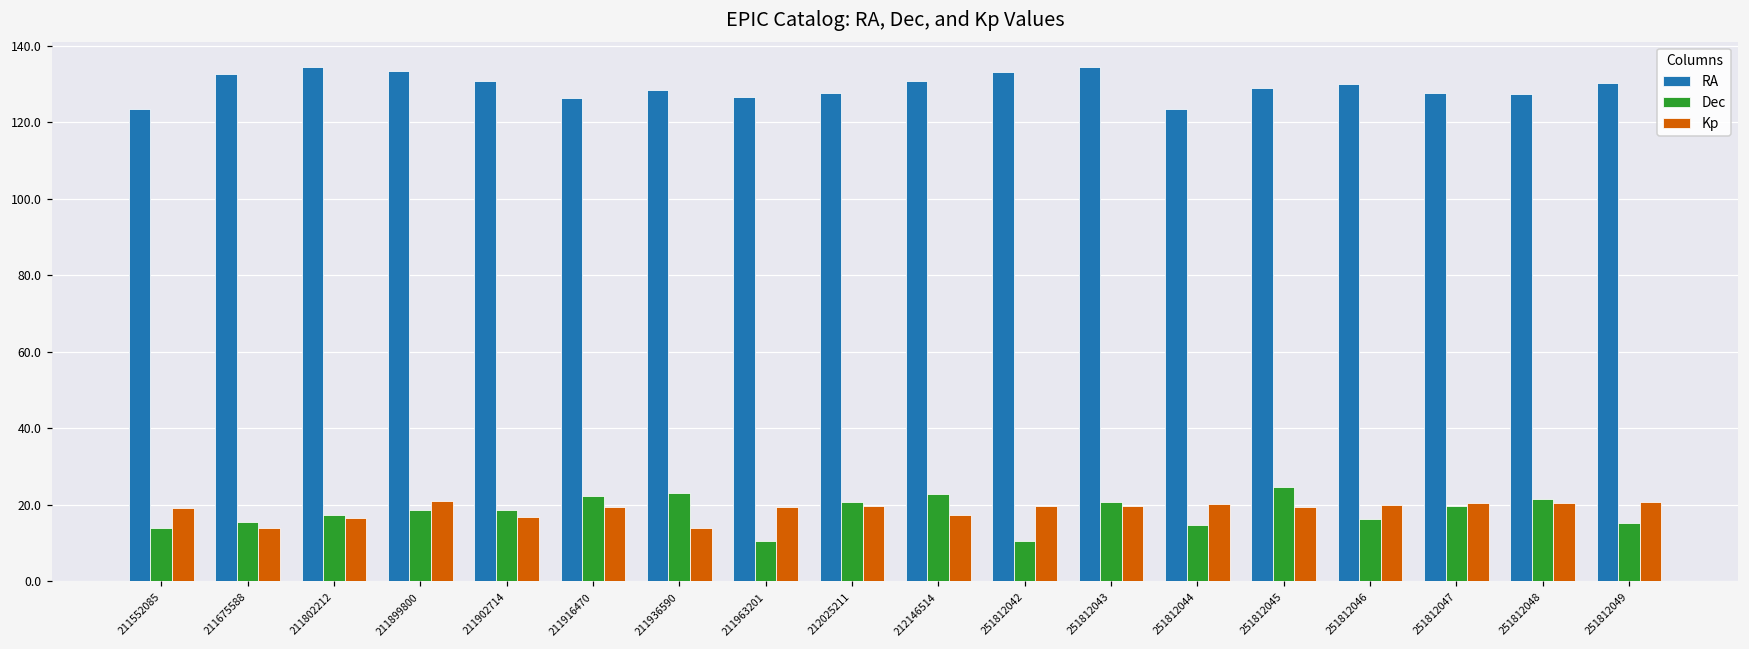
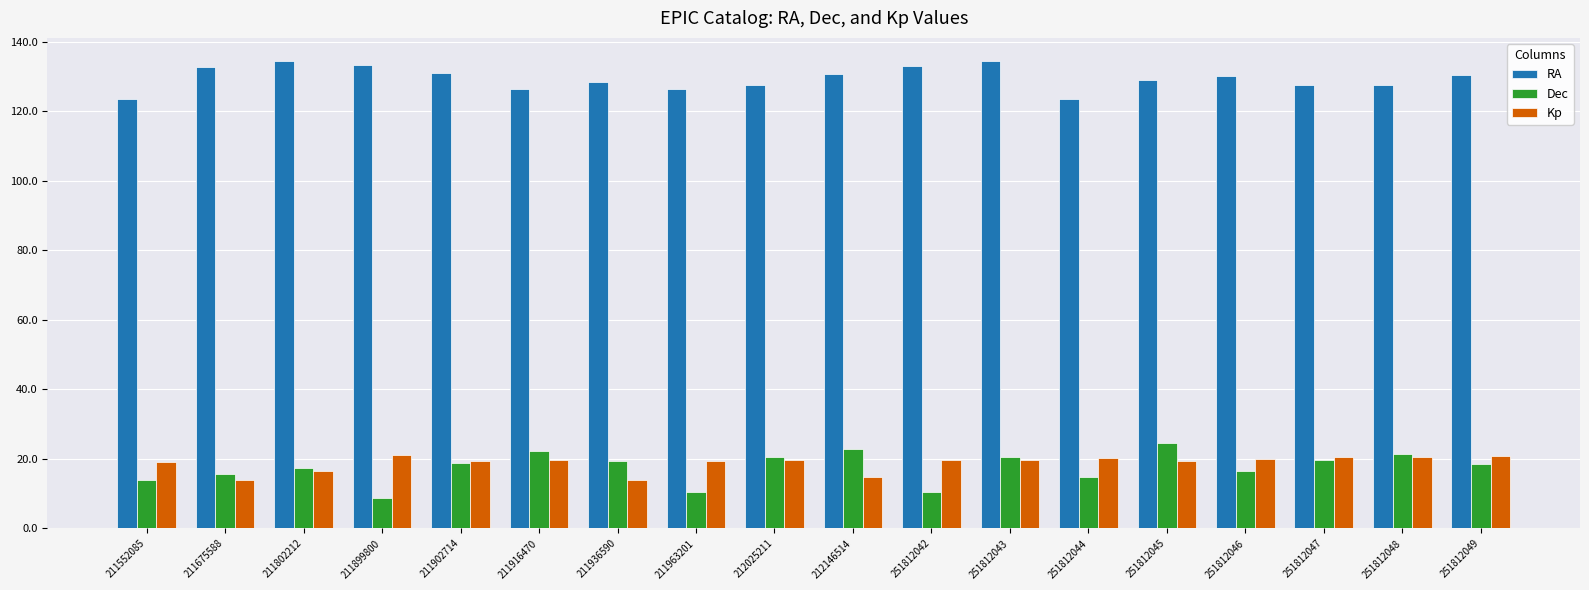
  {
    "RA": {
      "211552085": 124,
      "211675588": 133,
      "211802212": 134,
      "211899800": 133,
      "211902714": 131,
      "211916470": 126,
      "211936590": 128,
      "211963201": 127,
      "212025211": 128,
      "212146514": 131,
      "251812042": 133,
      "251812043": 134,
      "251812044": 124,
      "251812045": 129,
      "251812046": 130,
      "251812047": 128,
      "251812048": 128,
      "251812049": 130
    },
    "Dec": {
      "211552085": 14,
      "211675588": 16,
      "211802212": 17,
-     "211899800": 19,
+     "211899800": 9,
      "211902714": 19,
      "211916470": 22,
-     "211936590": 23,
+     "211936590": 19,
      "211963201": 10,
      "212025211": 21,
      "212146514": 23,
      "251812042": 11,
      "251812043": 21,
      "251812044": 15,
      "251812045": 25,
      "251812046": 16,
      "251812047": 20,
      "251812048": 22,
-     "251812049": 15
+     "251812049": 19
    },
    "Kp": {
      "211552085": 19,
      "211675588": 14,
      "211802212": 17,
      "211899800": 21,
-     "211902714": 17,
+     "211902714": 19,
      "211916470": 20,
      "211936590": 14,
      "211963201": 20,
      "212025211": 20,
-     "212146514": 17,
+     "212146514": 15,
      "251812042": 20,
      "251812043": 20,
      "251812044": 20,
      "251812045": 19,
      "251812046": 20,
      "251812047": 20,
      "251812048": 21,
      "251812049": 21
    }
  }
